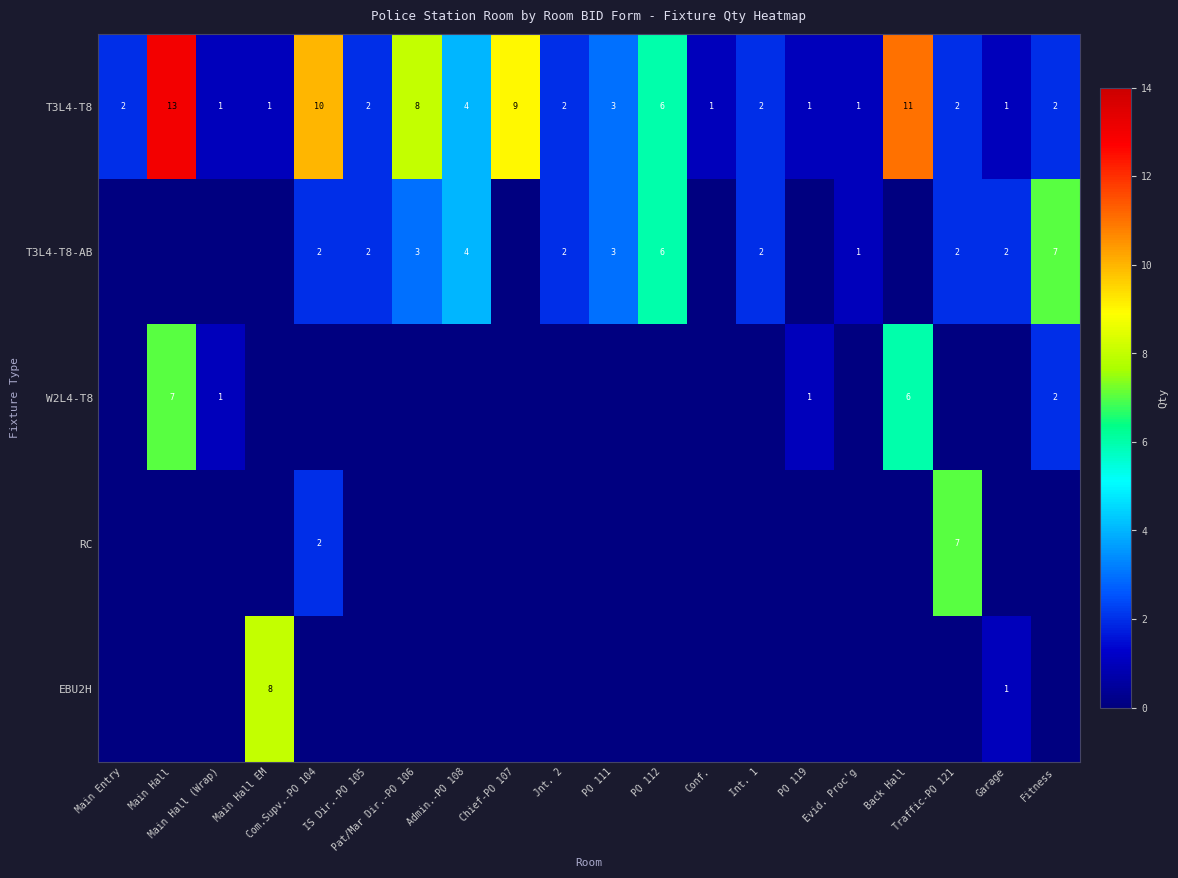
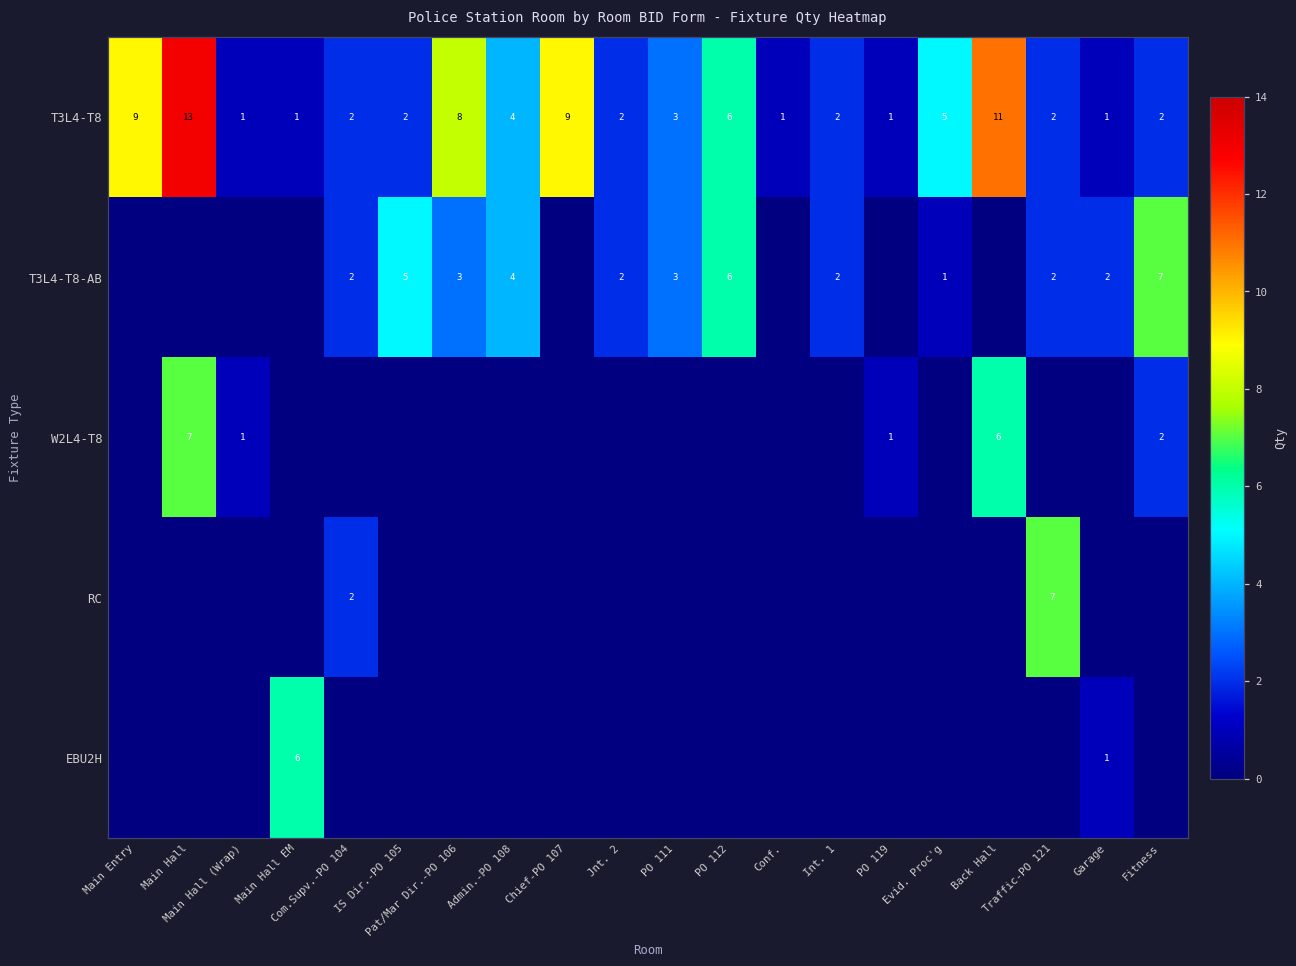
  {
    "T3L4-T8": {
-     "Main Entry": 2,
+     "Main Entry": 9,
      "Main Hall": 13,
      "Main Hall (Wrap)": 1,
      "Main Hall EM": 1,
-     "Com.Supv.-PO 104": 10,
+     "Com.Supv.-PO 104": 2,
      "IS Dir.-PO 105": 2,
      "Pat/Mar Dir.-PO 106": 8,
      "Admin.-PO 108": 4,
      "Chief-PO 107": 9,
      "Jnt. 2": 2,
      "PO 111": 3,
      "PO 112": 6,
      "Conf.": 1,
      "Int. 1": 2,
      "PO 119": 1,
-     "Evid. Proc'g": 1,
+     "Evid. Proc'g": 5,
      "Back Hall": 11,
      "Traffic-PO 121": 2,
      "Garage": 1,
      "Fitness": 2
    },
    "T3L4-T8-AB": {
      "Com.Supv.-PO 104": 2,
-     "IS Dir.-PO 105": 2,
+     "IS Dir.-PO 105": 5,
      "Pat/Mar Dir.-PO 106": 3,
      "Admin.-PO 108": 4,
      "Jnt. 2": 2,
      "PO 111": 3,
      "PO 112": 6,
      "Int. 1": 2,
      "Evid. Proc'g": 1,
      "Traffic-PO 121": 2,
      "Garage": 2,
      "Fitness": 7
    },
    "W2L4-T8": {
      "Main Hall": 7,
      "Main Hall (Wrap)": 1,
      "PO 119": 1,
      "Back Hall": 6,
      "Fitness": 2
    },
    "RC": {
      "Com.Supv.-PO 104": 2,
      "Traffic-PO 121": 7
    },
    "EBU2H": {
-     "Main Hall EM": 8,
+     "Main Hall EM": 6,
      "Garage": 1
    }
  }
